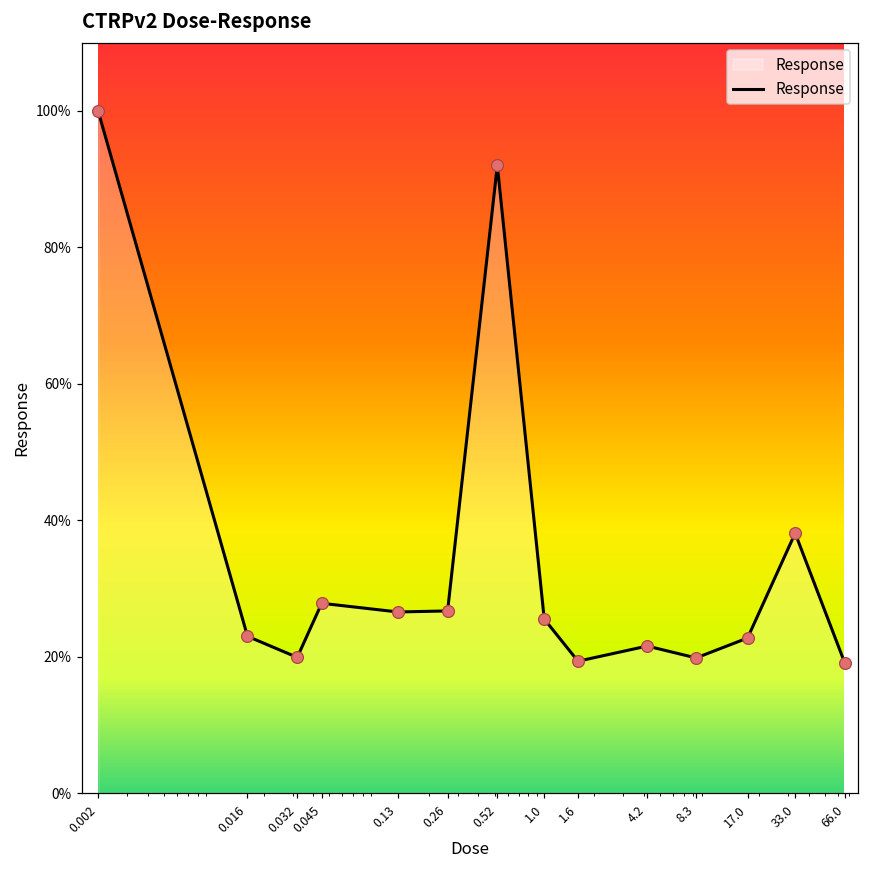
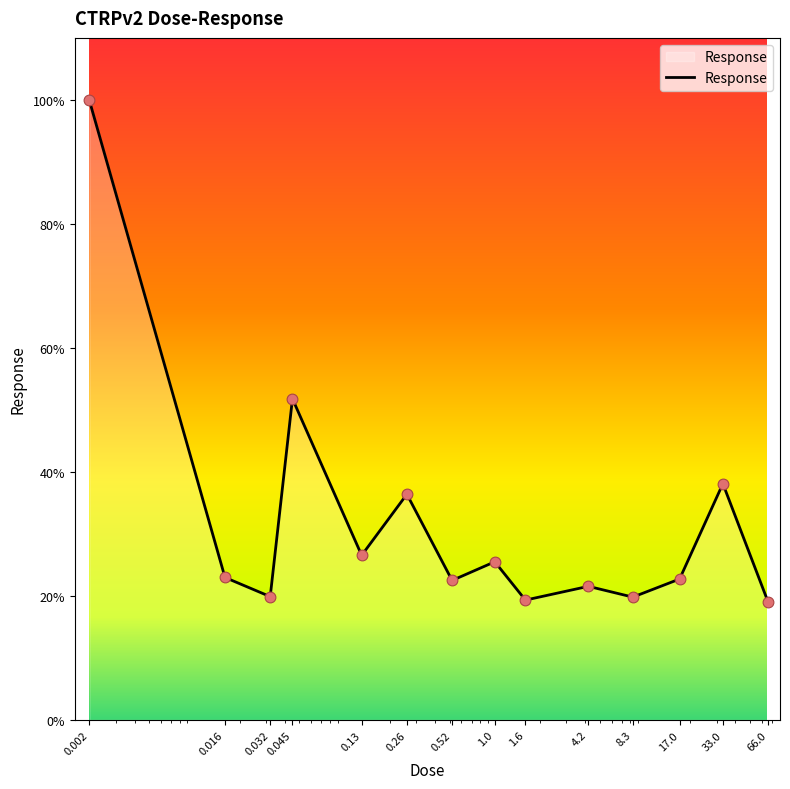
  {
    "0.002": "100%",
    "0.016": "23%",
    "0.032": "20%",
-   "0.045": "28%",
+   "0.045": "52%",
    "0.13": "27%",
-   "0.26": "27%",
-   "0.52": "92%",
+   "0.26": "36%",
+   "0.52": "23%",
    "1.0": "26%",
    "1.6": "19%",
    "4.2": "22%",
    "8.3": "20%",
    "17.0": "23%",
    "33.0": "38%",
    "66.0": "19%"
  }
